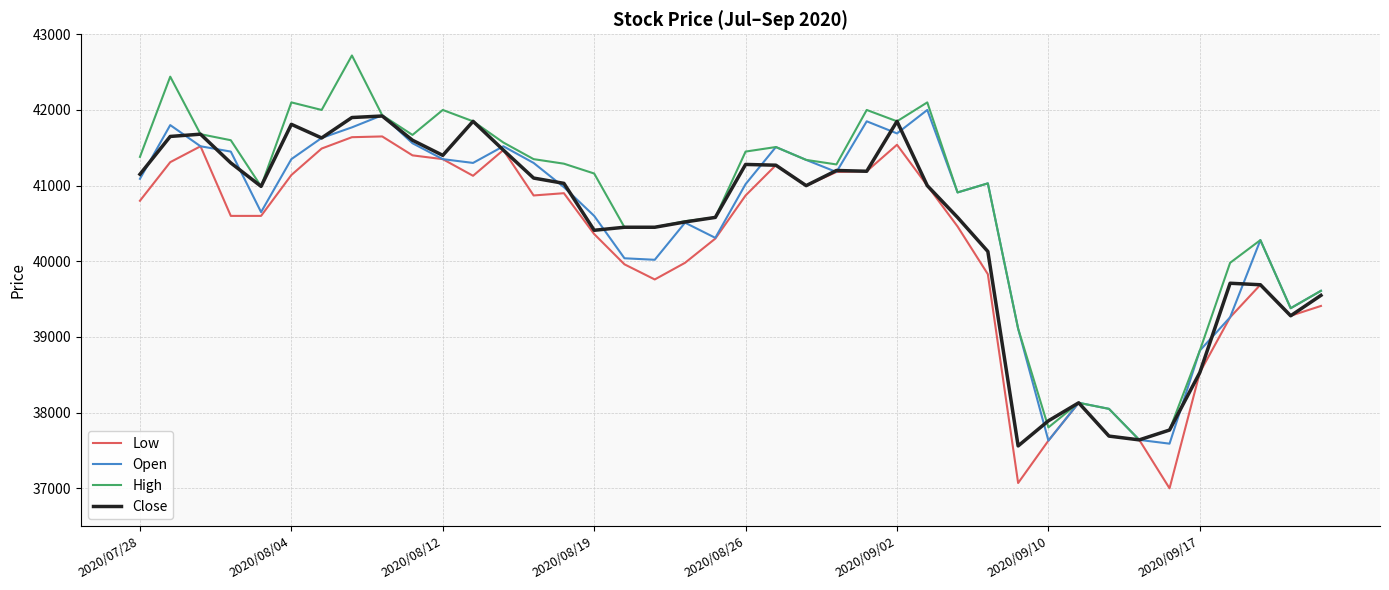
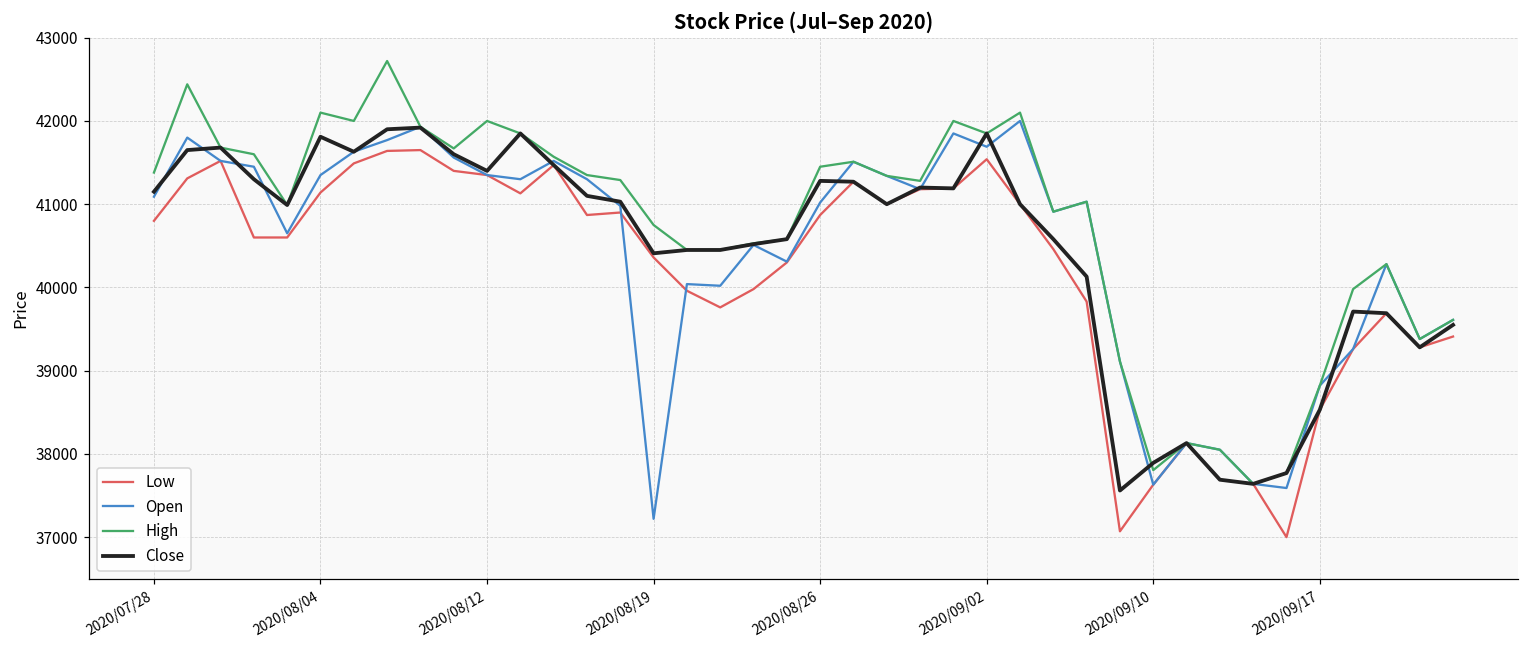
  {
    "Low": {
      "2020/07/28": 40800,
      "2020/08/04": 41100,
      "2020/08/19": 40400,
      "2020/08/26": 40900,
      "2020/09/02": 41500
    },
    "Open": {
      "2020/07/28": 41100,
      "2020/08/04": 41400,
-     "2020/08/19": 40600,
+     "2020/08/19": 37200,
      "2020/08/26": 41000,
      "2020/09/02": 41700
    },
    "High": {
      "2020/07/28": 41400,
      "2020/08/04": 42100,
      "2020/08/12": 42000,
-     "2020/08/19": 41200,
+     "2020/08/19": 40800,
      "2020/08/26": 41500,
      "2020/09/10": 37800
    },
    "Close": {
      "2020/07/28": 41200,
      "2020/08/04": 41800,
      "2020/08/12": 41400,
      "2020/08/19": 40400,
      "2020/08/26": 41300,
      "2020/09/10": 37900
    }
  }
